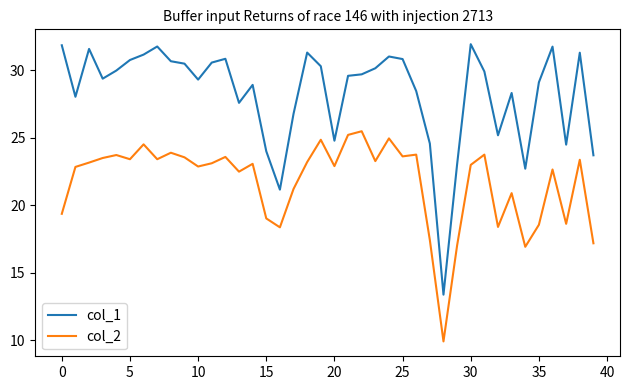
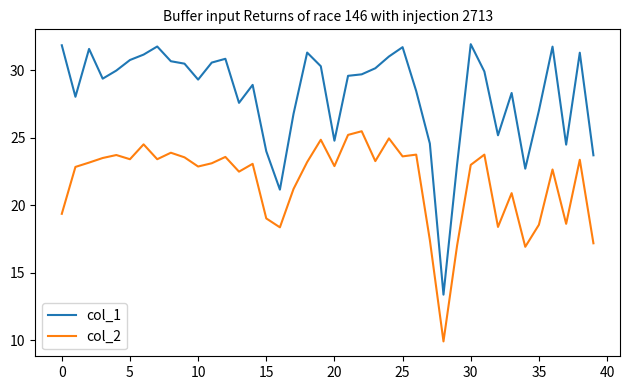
  {
    "col_1": {
      "0": 31.8,
      "5": 30.8,
      "10": 29.3,
      "15": 24.0,
      "20": 24.8,
-     "25": 30.8,
+     "25": 31.7,
      "30": 31.9,
-     "35": 29.1
+     "35": 27.0
    },
    "col_2": {
      "0": 19.4,
      "5": 23.4,
      "10": 22.9,
      "15": 19.0,
      "20": 22.9,
      "25": 23.6,
      "30": 23.0,
      "35": 18.6
    }
  }
